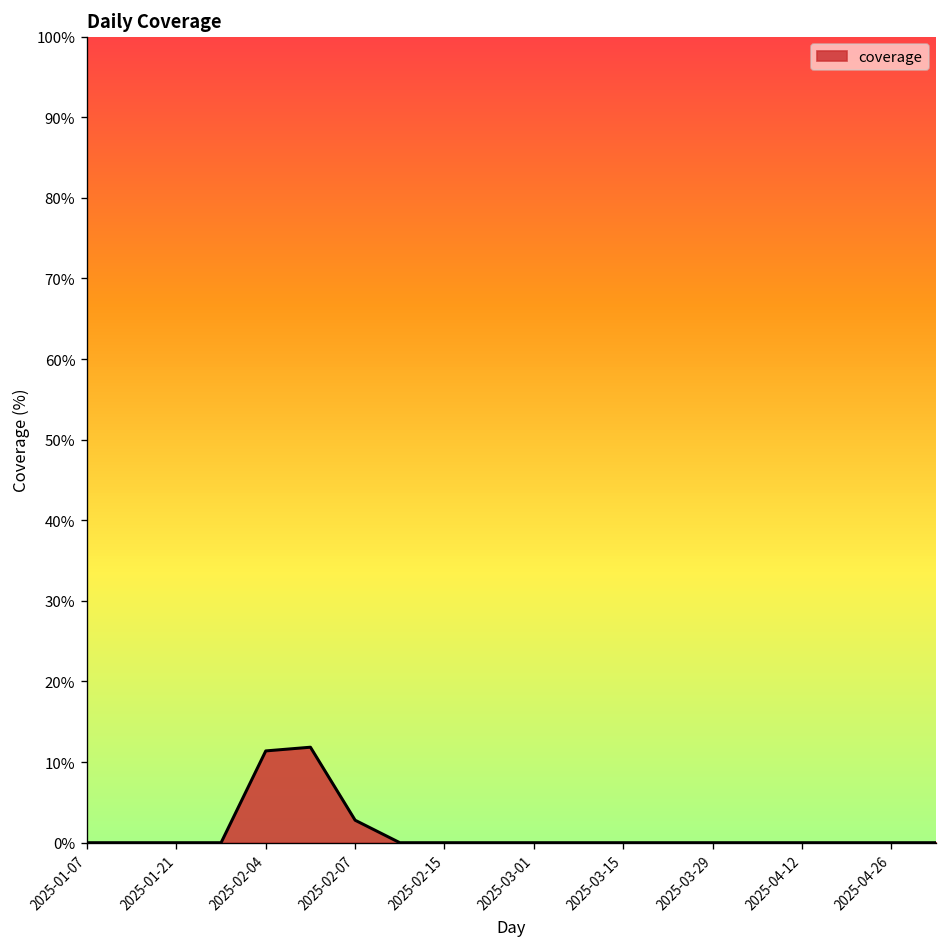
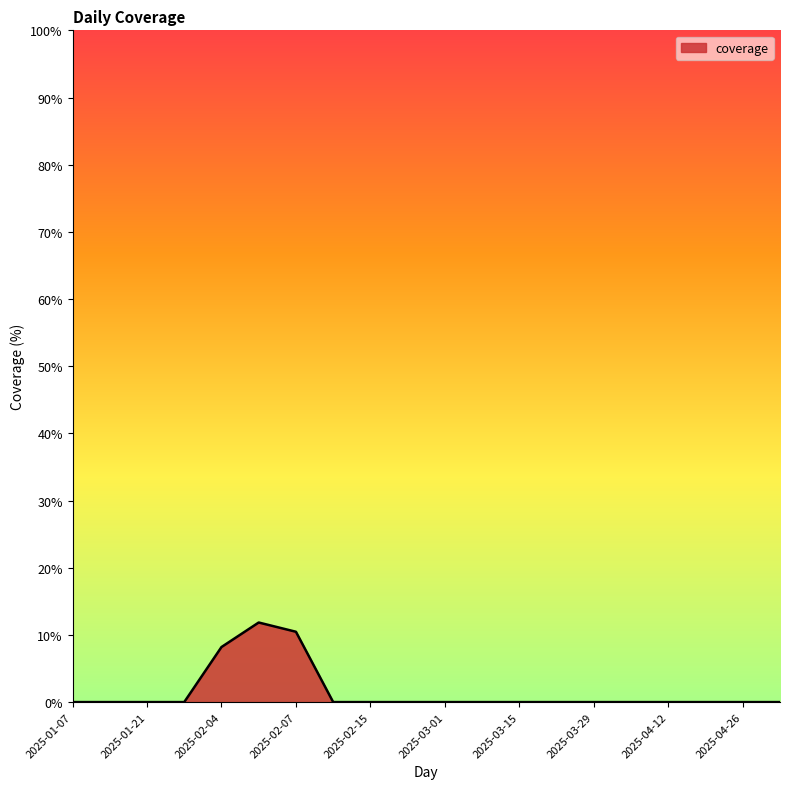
  {
    "2025-01-07": "0%",
    "2025-01-21": "0%",
-   "2025-02-04": "11%",
-   "2025-02-07": "3%",
+   "2025-02-04": "8%",
+   "2025-02-07": "10%",
    "2025-02-15": "0%",
    "2025-03-01": "0%",
    "2025-03-15": "0%",
    "2025-03-29": "0%",
    "2025-04-12": "0%",
    "2025-04-26": "0%"
  }
